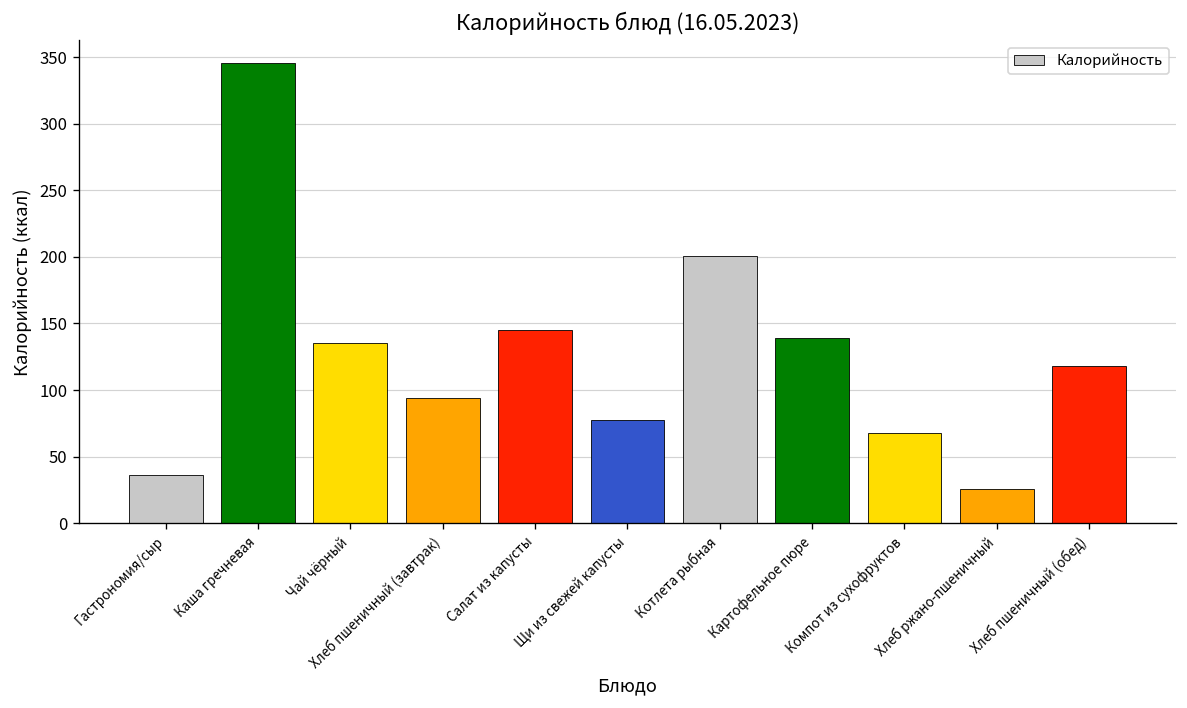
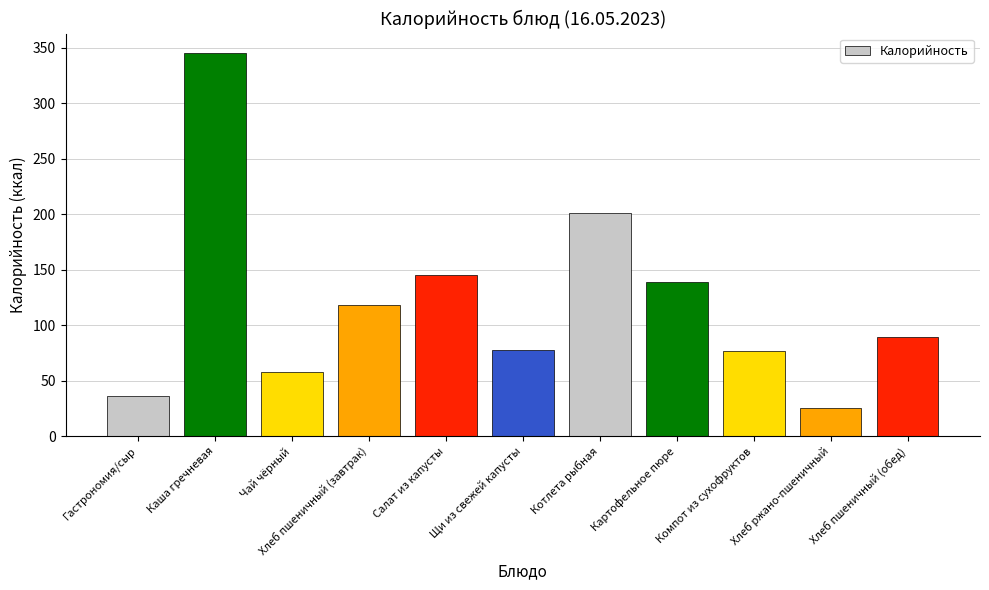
  {
    "Гастрономия/сыр": 36,
    "Каша гречневая": 345,
-   "Чай чёрный": 136,
-   "Хлеб пшеничный (завтрак)": 94,
+   "Чай чёрный": 58,
+   "Хлеб пшеничный (завтрак)": 118,
    "Салат из капусты": 145,
    "Щи из свежей капусты": 77,
    "Котлета рыбная": 201,
    "Картофельное пюре": 139,
-   "Компот из сухофруктов": 68,
+   "Компот из сухофруктов": 77,
    "Хлеб ржано-пшеничный": 25,
-   "Хлеб пшеничный (обед)": 118
+   "Хлеб пшеничный (обед)": 90
  }
